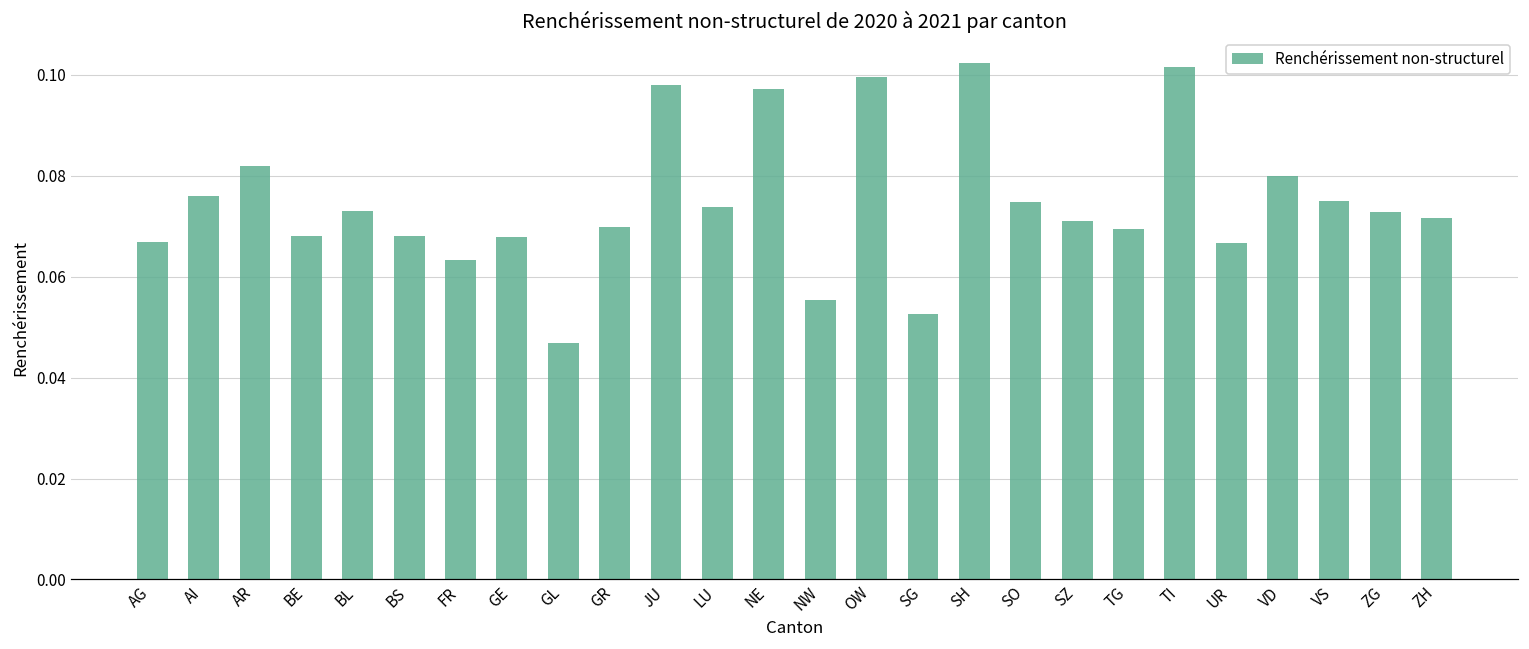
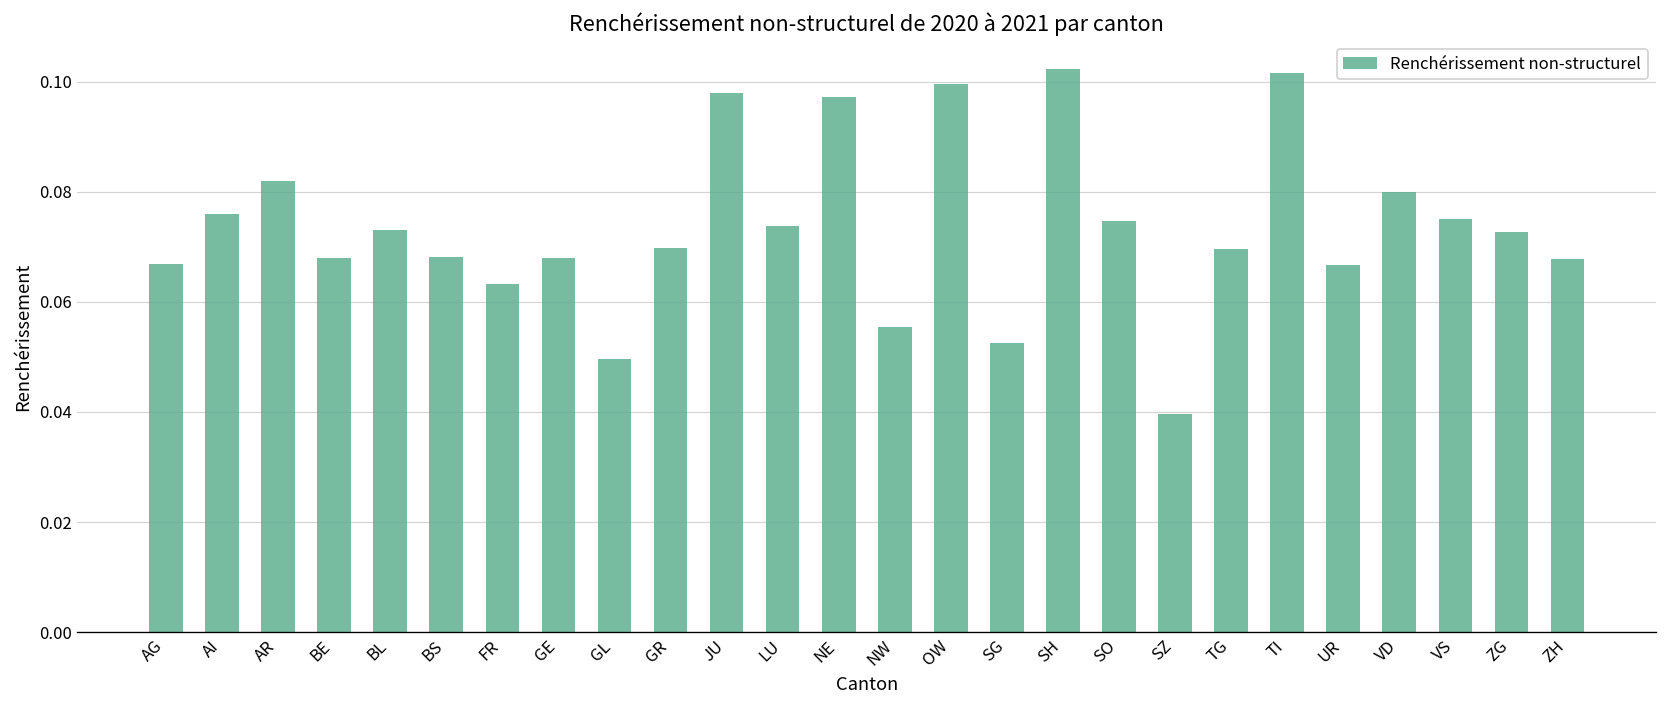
  {
    "AG": 0.067,
    "AI": 0.076,
    "AR": 0.082,
    "BE": 0.068,
    "BL": 0.073,
    "BS": 0.068,
    "FR": 0.063,
    "GE": 0.068,
-   "GL": 0.047,
+   "GL": 0.050,
    "GR": 0.070,
    "JU": 0.098,
    "LU": 0.074,
    "NE": 0.097,
    "NW": 0.055,
    "OW": 0.100,
    "SG": 0.053,
    "SH": 0.102,
    "SO": 0.075,
-   "SZ": 0.071,
+   "SZ": 0.040,
    "TG": 0.070,
    "TI": 0.102,
    "UR": 0.067,
    "VD": 0.080,
    "VS": 0.075,
    "ZG": 0.073,
-   "ZH": 0.072
+   "ZH": 0.068
  }
